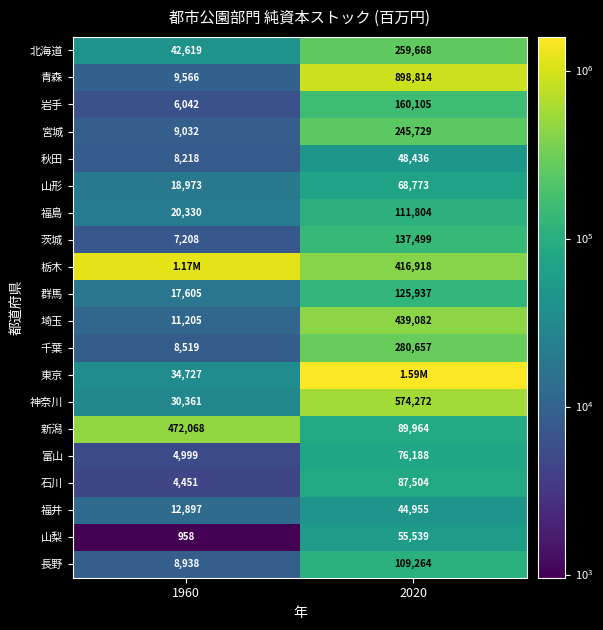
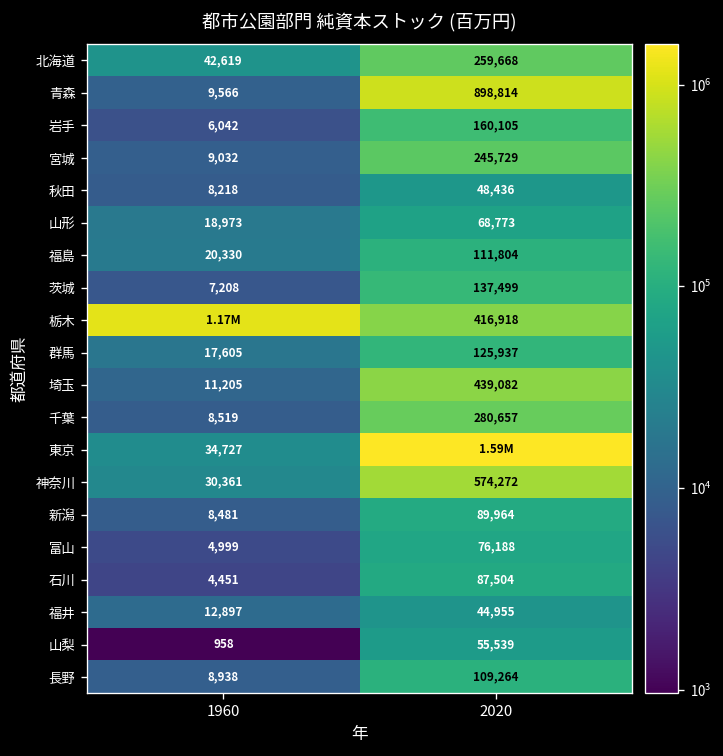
  {
    "北海道": {
      "1960": "42,619",
      "2020": "259,668"
    },
    "青森": {
      "1960": "9,566",
      "2020": "898,814"
    },
    "岩手": {
      "1960": "6,042",
      "2020": "160,105"
    },
    "宮城": {
      "1960": "9,032",
      "2020": "245,729"
    },
    "秋田": {
      "1960": "8,218",
      "2020": "48,436"
    },
    "山形": {
      "1960": "18,973",
      "2020": "68,773"
    },
    "福島": {
      "1960": "20,330",
      "2020": "111,804"
    },
    "茨城": {
      "1960": "7,208",
      "2020": "137,499"
    },
    "栃木": {
      "1960": "1.17M",
      "2020": "416,918"
    },
    "群馬": {
      "1960": "17,605",
      "2020": "125,937"
    },
    "埼玉": {
      "1960": "11,205",
      "2020": "439,082"
    },
    "千葉": {
      "1960": "8,519",
      "2020": "280,657"
    },
    "東京": {
      "1960": "34,727",
      "2020": "1.59M"
    },
    "神奈川": {
      "1960": "30,361",
      "2020": "574,272"
    },
    "新潟": {
-     "1960": "472,068",
+     "1960": "8,481",
      "2020": "89,964"
    },
    "富山": {
      "1960": "4,999",
      "2020": "76,188"
    },
    "石川": {
      "1960": "4,451",
      "2020": "87,504"
    },
    "福井": {
      "1960": "12,897",
      "2020": "44,955"
    },
    "山梨": {
      "1960": "958",
      "2020": "55,539"
    },
    "長野": {
      "1960": "8,938",
      "2020": "109,264"
    }
  }
